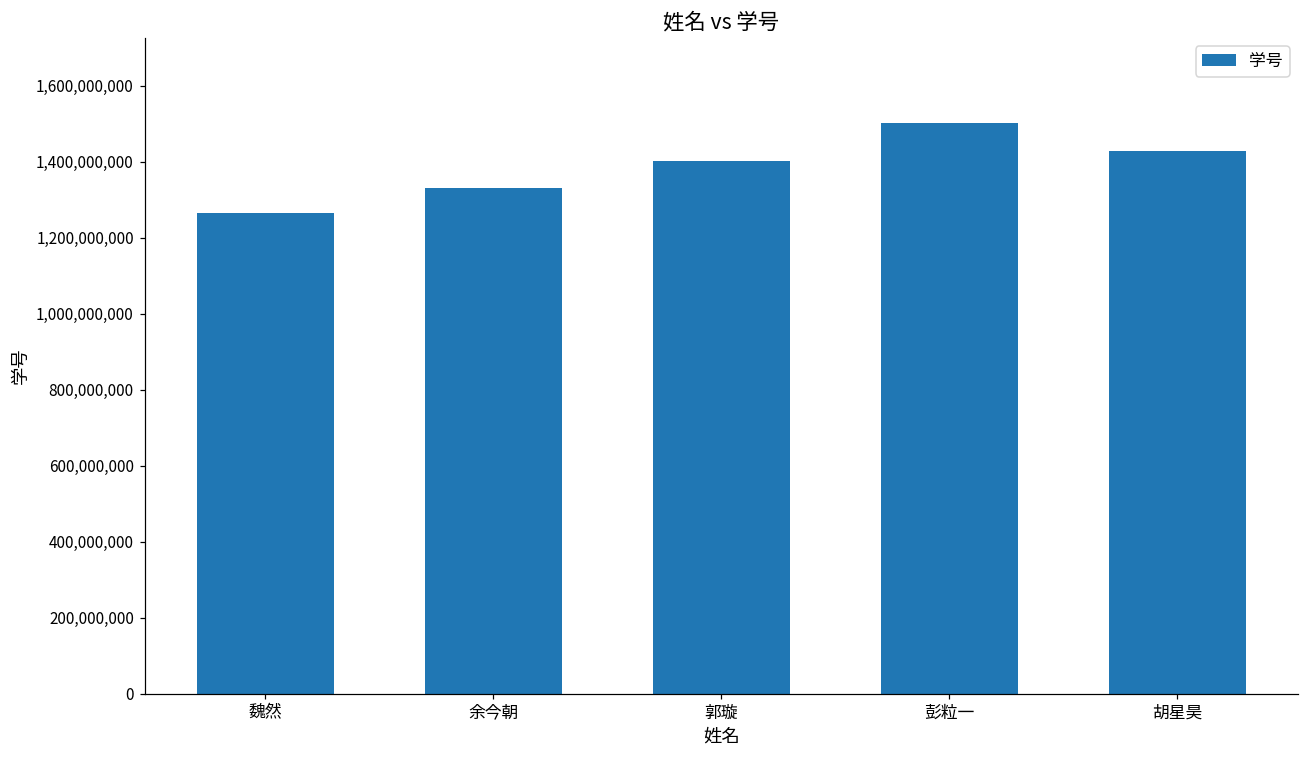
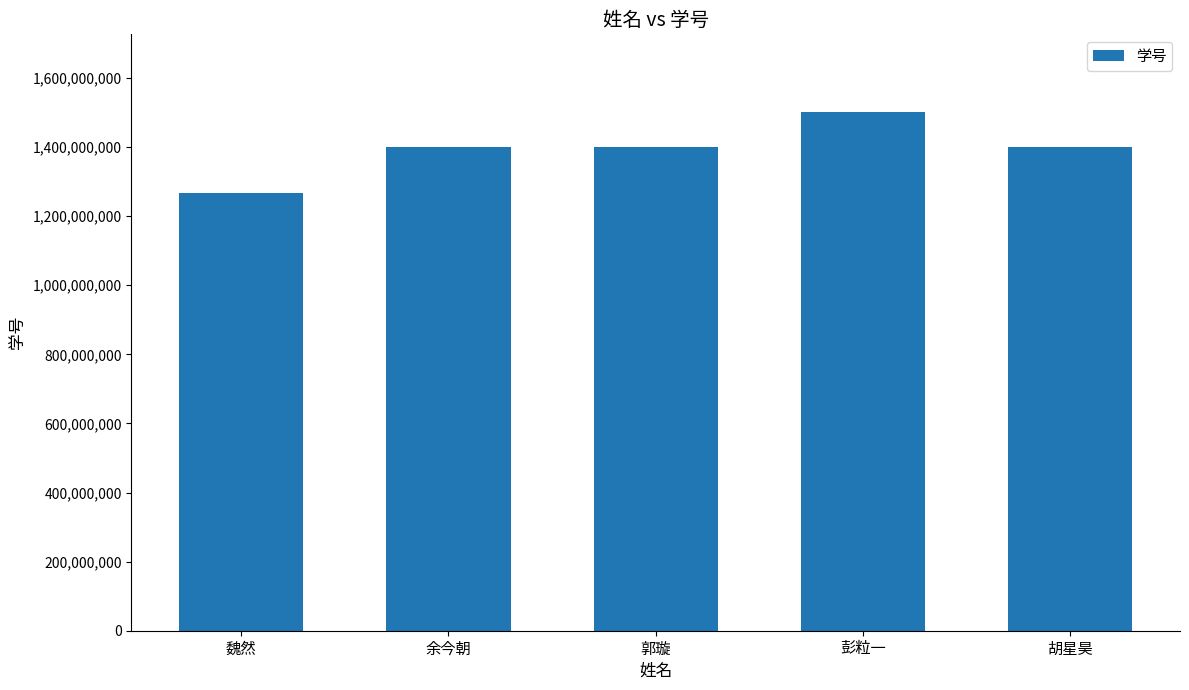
  {
    "魏然": "1,270,000,000",
-   "余今朝": "1,330,000,000",
+   "余今朝": "1,400,000,000",
    "郭璇": "1,400,000,000",
    "彭粒一": "1,500,000,000",
-   "胡星昊": "1,430,000,000"
+   "胡星昊": "1,400,000,000"
  }
